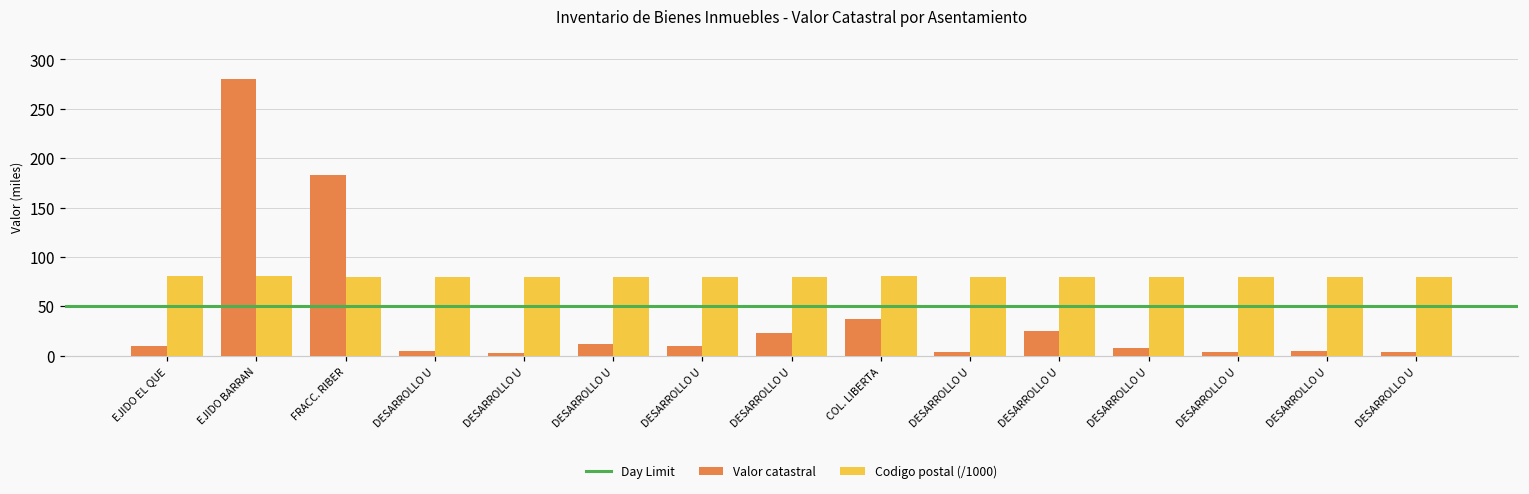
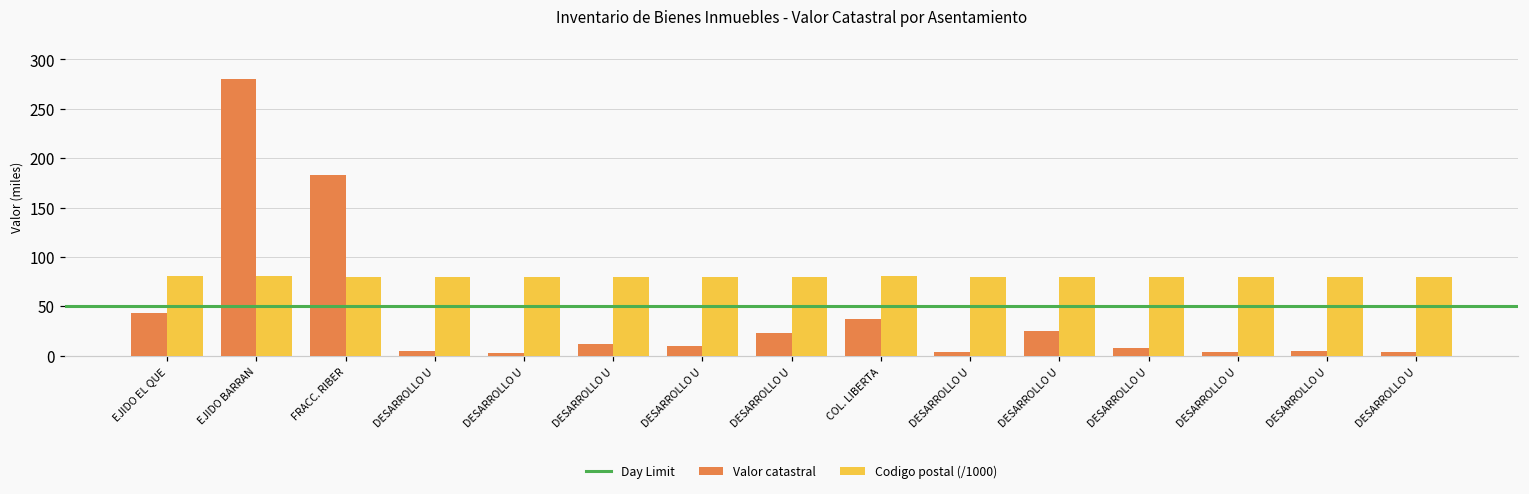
  {
    "Valor catastral": {
-     "EJIDO EL QUE": 10,
+     "EJIDO EL QUE": 40,
      "EJIDO BARRAN": 280,
      "FRACC. RIBER": 180,
      "COL. LIBERTA": 40
    },
    "Codigo postal (/1000)": {
      "EJIDO EL QUE": 80,
      "EJIDO BARRAN": 80,
      "FRACC. RIBER": 80,
      "COL. LIBERTA": 80
    }
  }
